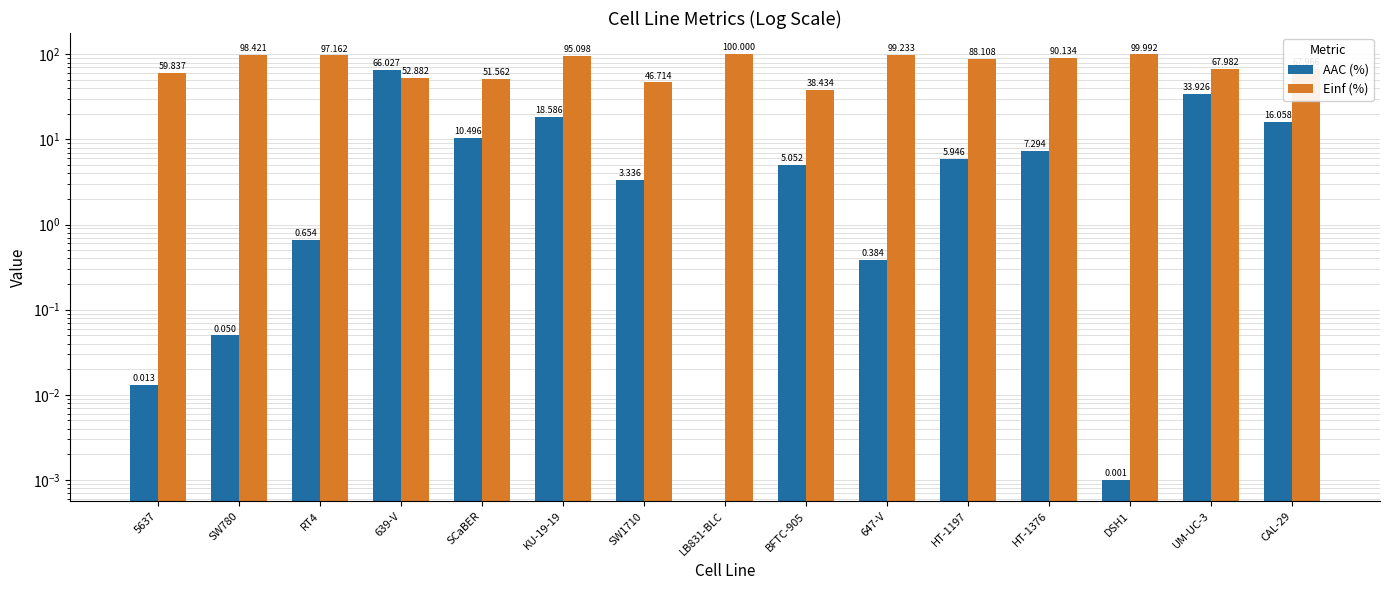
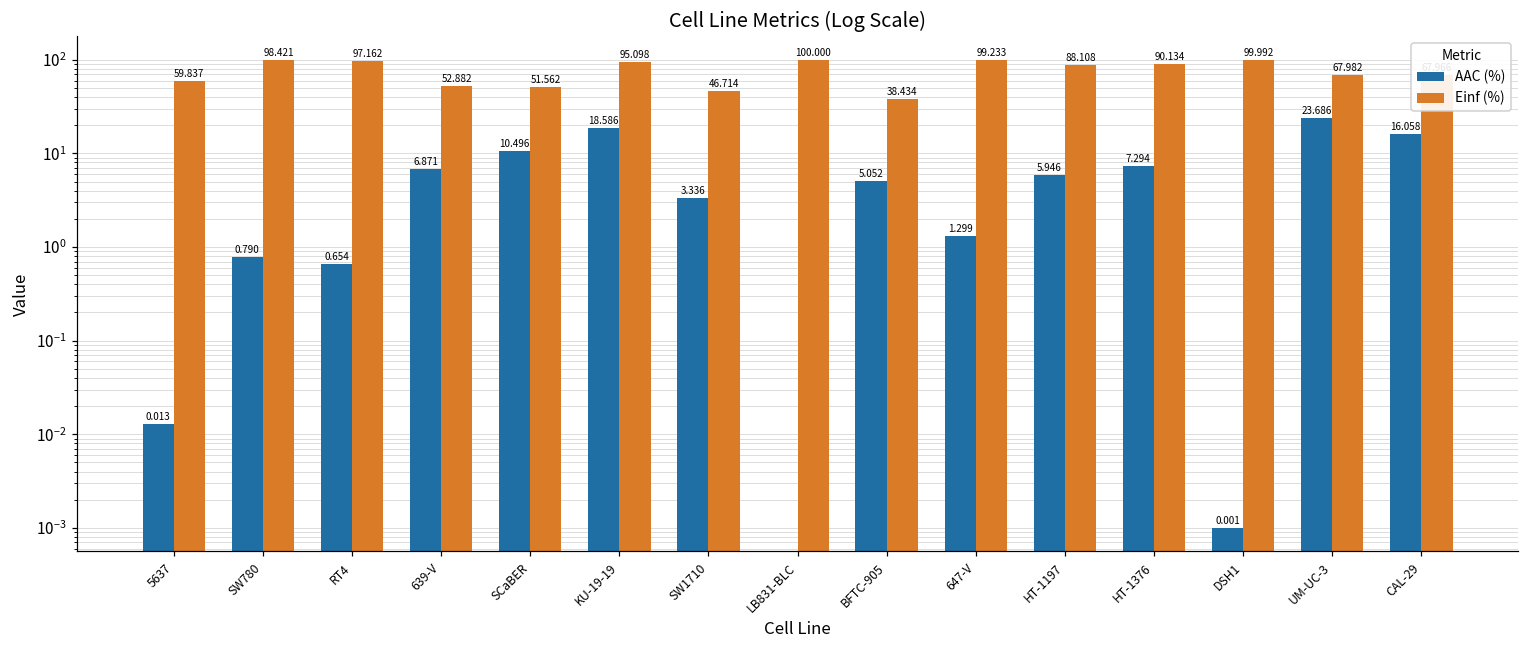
  {
    "AAC (%)": {
      "5637": 0.013,
-     "SW780": 0.050,
+     "SW780": 0.790,
      "RT4": 0.654,
-     "639-V": 66.027,
+     "639-V": 6.871,
      "SCaBER": 10.496,
      "KU-19-19": 18.586,
      "SW1710": 3.336,
      "BFTC-905": 5.052,
-     "647-V": 0.384,
+     "647-V": 1.299,
      "HT-1197": 5.946,
      "HT-1376": 7.294,
      "DSH1": 0.001,
-     "UM-UC-3": 33.926,
+     "UM-UC-3": 23.686,
      "CAL-29": 16.058
    },
    "Einf (%)": {
      "5637": 59.837,
      "SW780": 98.421,
      "RT4": 97.162,
      "639-V": 52.882,
      "SCaBER": 51.562,
      "KU-19-19": 95.098,
      "SW1710": 46.714,
      "LB831-BLC": 100.000,
      "BFTC-905": 38.434,
      "647-V": 99.233,
      "HT-1197": 88.108,
      "HT-1376": 90.134,
      "DSH1": 99.992,
      "UM-UC-3": 67.982
    }
  }
